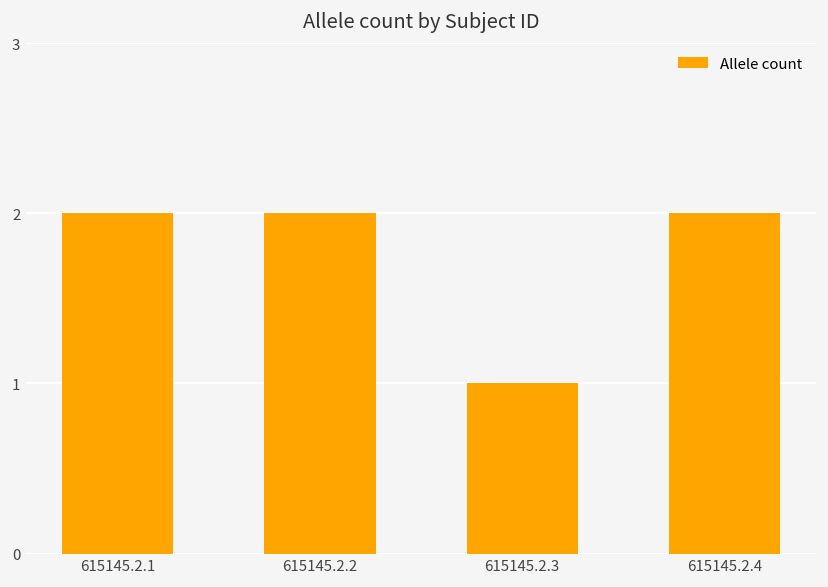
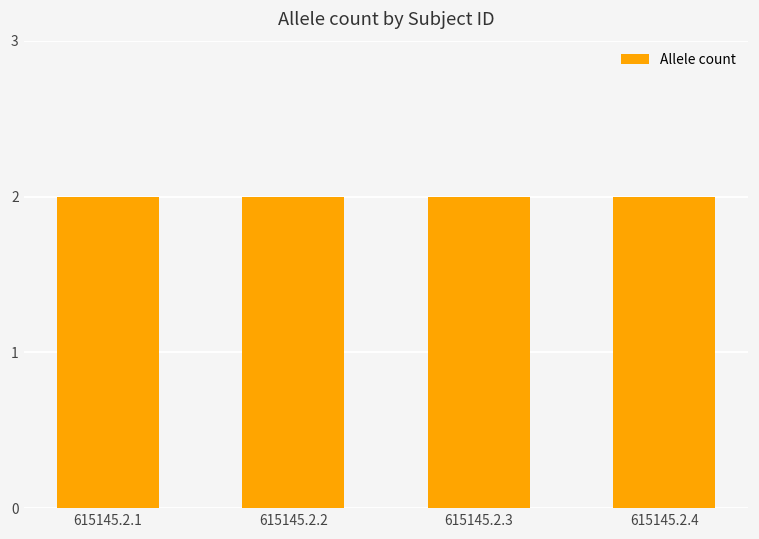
  {
    "615145.2.1": 2,
    "615145.2.2": 2,
-   "615145.2.3": 1,
+   "615145.2.3": 2,
    "615145.2.4": 2
  }
